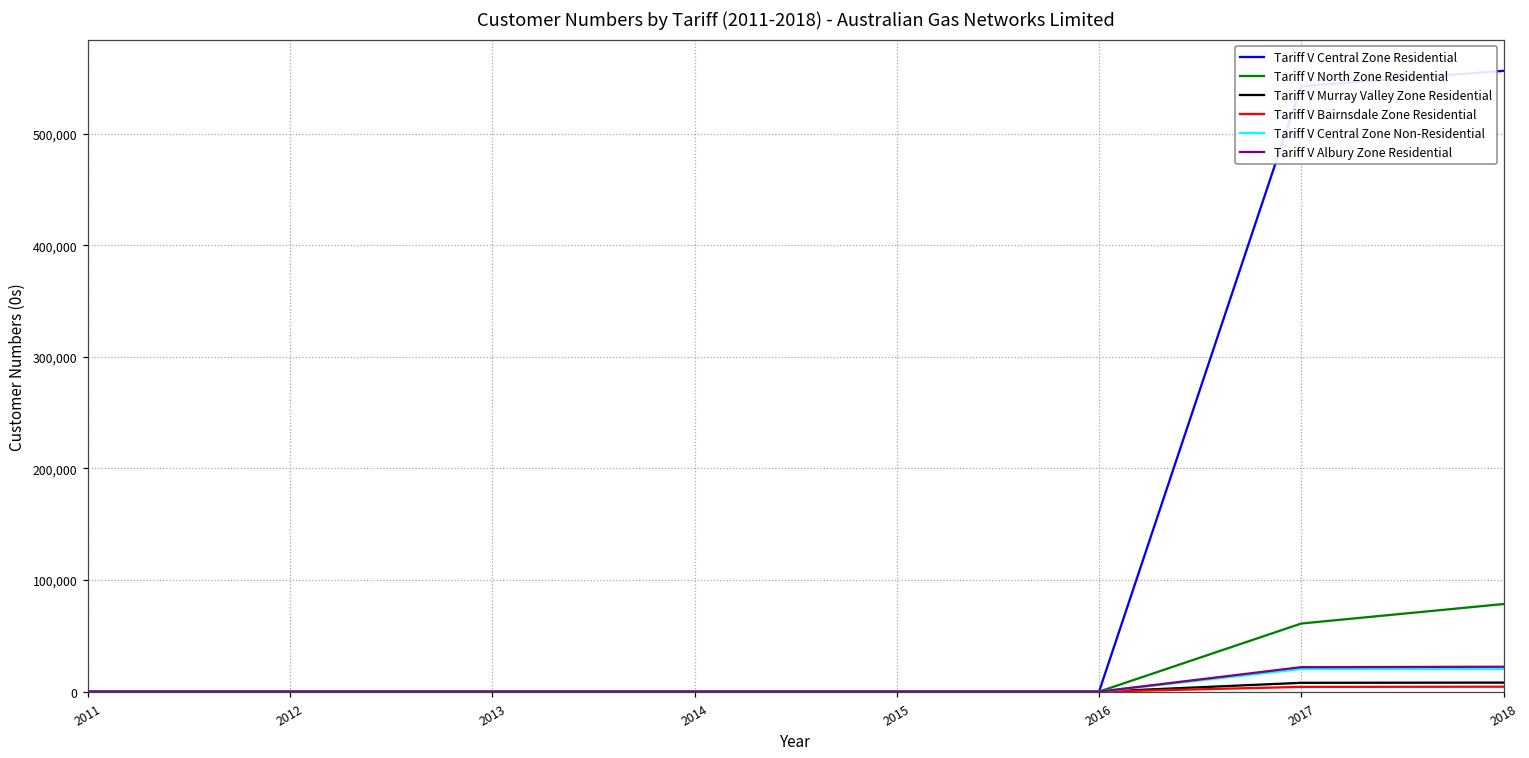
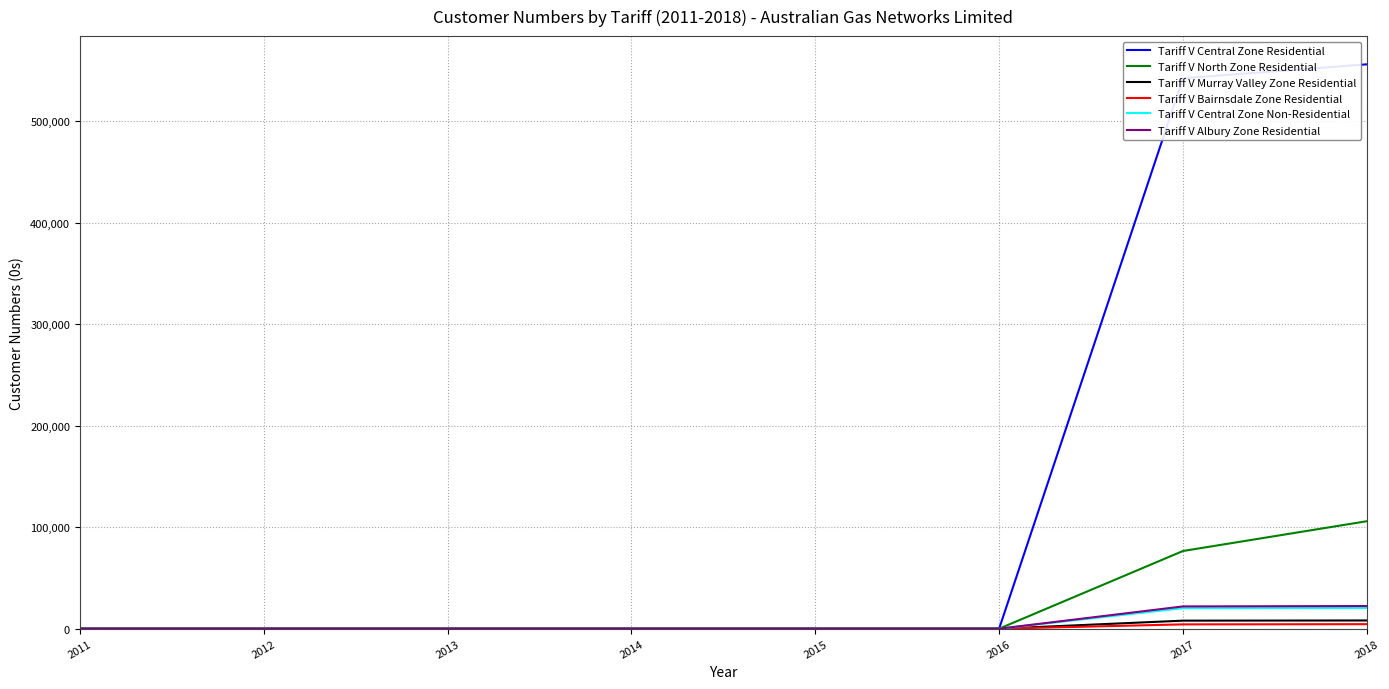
  {
    "Tariff V Central Zone Residential": {
      "2018": "556,000"
    },
    "Tariff V North Zone Residential": {
-     "2017": "61,000",
-     "2018": "79,000"
+     "2017": "77,000",
+     "2018": "106,000"
    },
    "Tariff V Murray Valley Zone Residential": {
      "2017": "8,000",
      "2018": "8,000"
    },
    "Tariff V Bairnsdale Zone Residential": {
      "2017": "4,000",
      "2018": "4,000"
    }
  }
